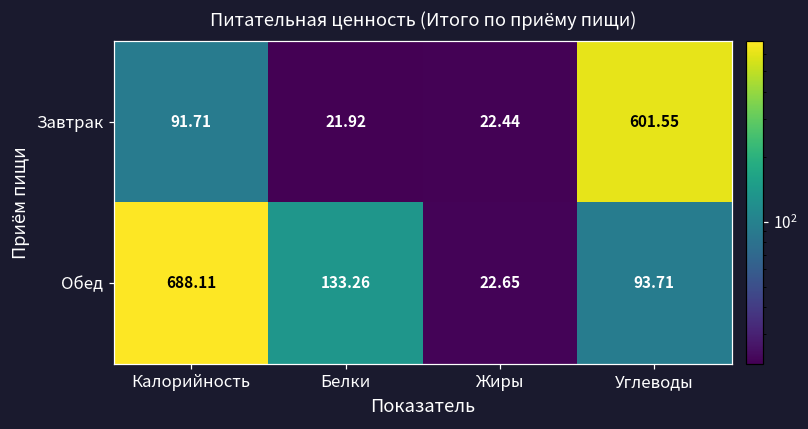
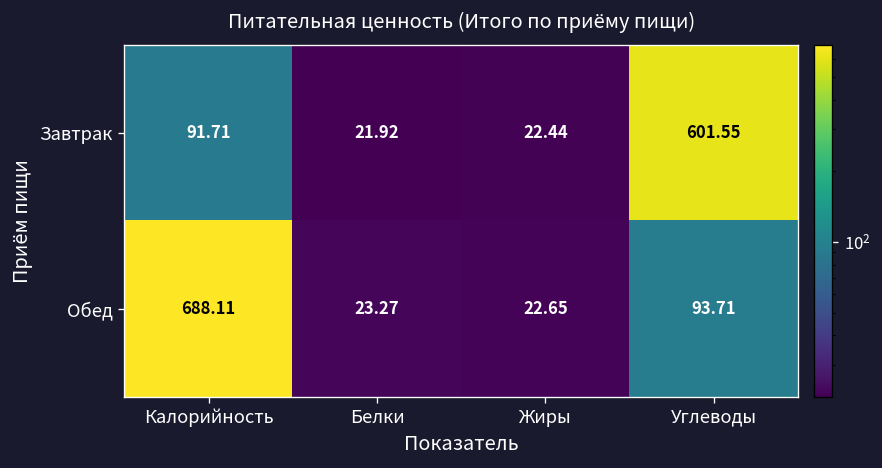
  {
    "Завтрак": {
      "Калорийность": 91.71,
      "Белки": 21.92,
      "Жиры": 22.44,
      "Углеводы": 601.55
    },
    "Обед": {
      "Калорийность": 688.11,
-     "Белки": 133.26,
+     "Белки": 23.27,
      "Жиры": 22.65,
      "Углеводы": 93.71
    }
  }
